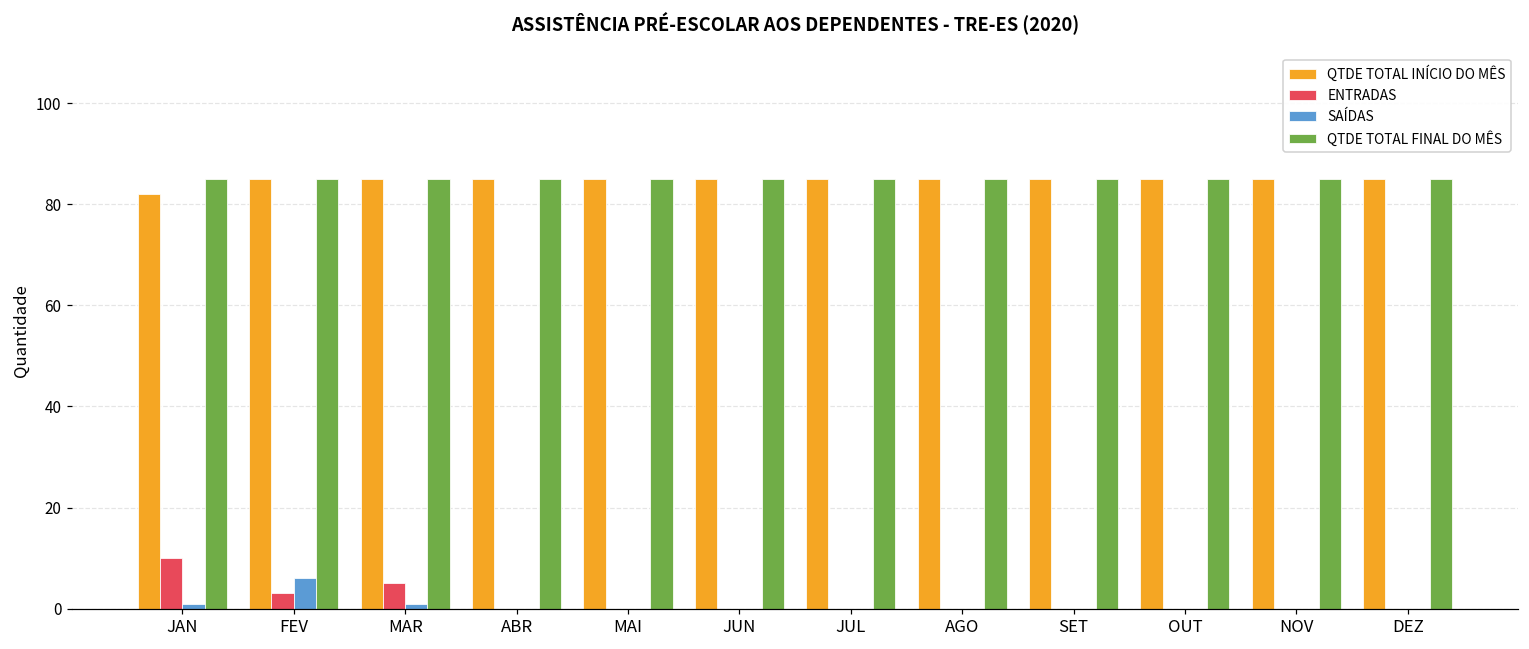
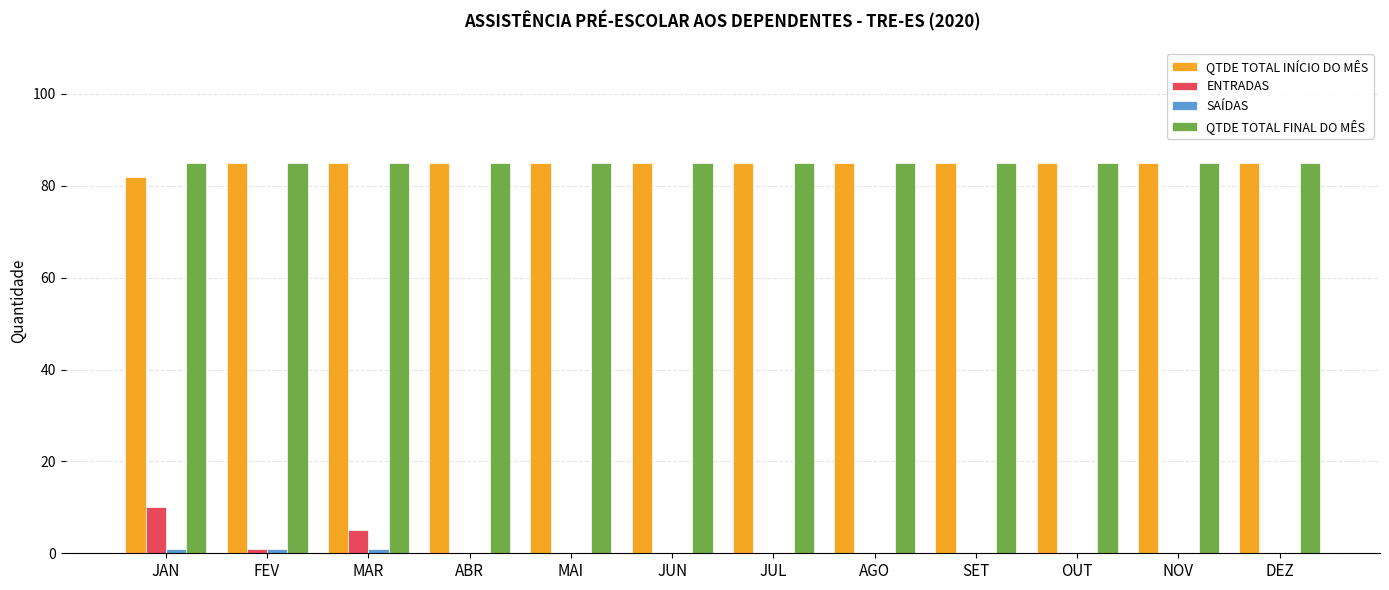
  {
    "QTDE TOTAL INÍCIO DO MÊS": {
      "JAN": 82,
      "FEV": 85,
      "MAR": 85,
      "ABR": 85,
      "MAI": 85,
      "JUN": 85,
      "JUL": 85,
      "AGO": 85,
      "SET": 85,
      "OUT": 85,
      "NOV": 85,
      "DEZ": 85
    },
    "ENTRADAS": {
      "JAN": 10,
-     "FEV": 3,
+     "FEV": 1,
      "MAR": 5,
      "ABR": 0,
      "MAI": 0,
      "JUN": 0,
      "JUL": 0,
      "AGO": 0,
      "SET": 0,
      "OUT": 0,
      "NOV": 0,
      "DEZ": 0
    },
    "SAÍDAS": {
      "JAN": 1,
-     "FEV": 6,
+     "FEV": 1,
      "MAR": 1,
      "ABR": 0,
      "MAI": 0,
      "JUN": 0,
      "JUL": 0,
      "AGO": 0,
      "SET": 0,
      "OUT": 0,
      "NOV": 0,
      "DEZ": 0
    },
    "QTDE TOTAL FINAL DO MÊS": {
      "JAN": 85,
      "FEV": 85,
      "MAR": 85,
      "ABR": 85,
      "MAI": 85,
      "JUN": 85,
      "JUL": 85,
      "AGO": 85,
      "SET": 85,
      "OUT": 85,
      "NOV": 85,
      "DEZ": 85
    }
  }
